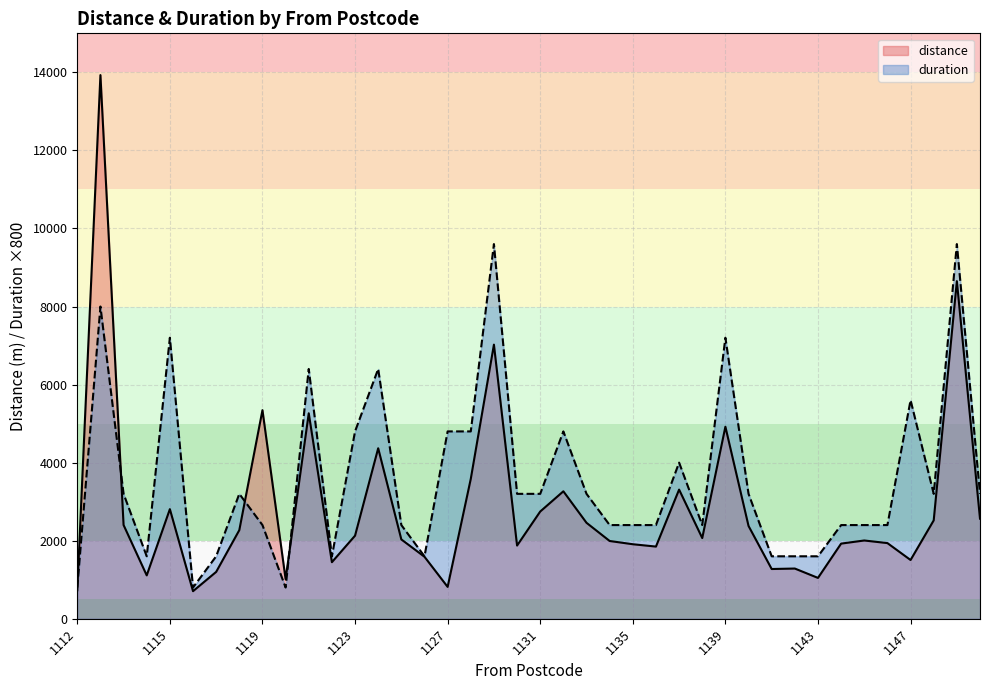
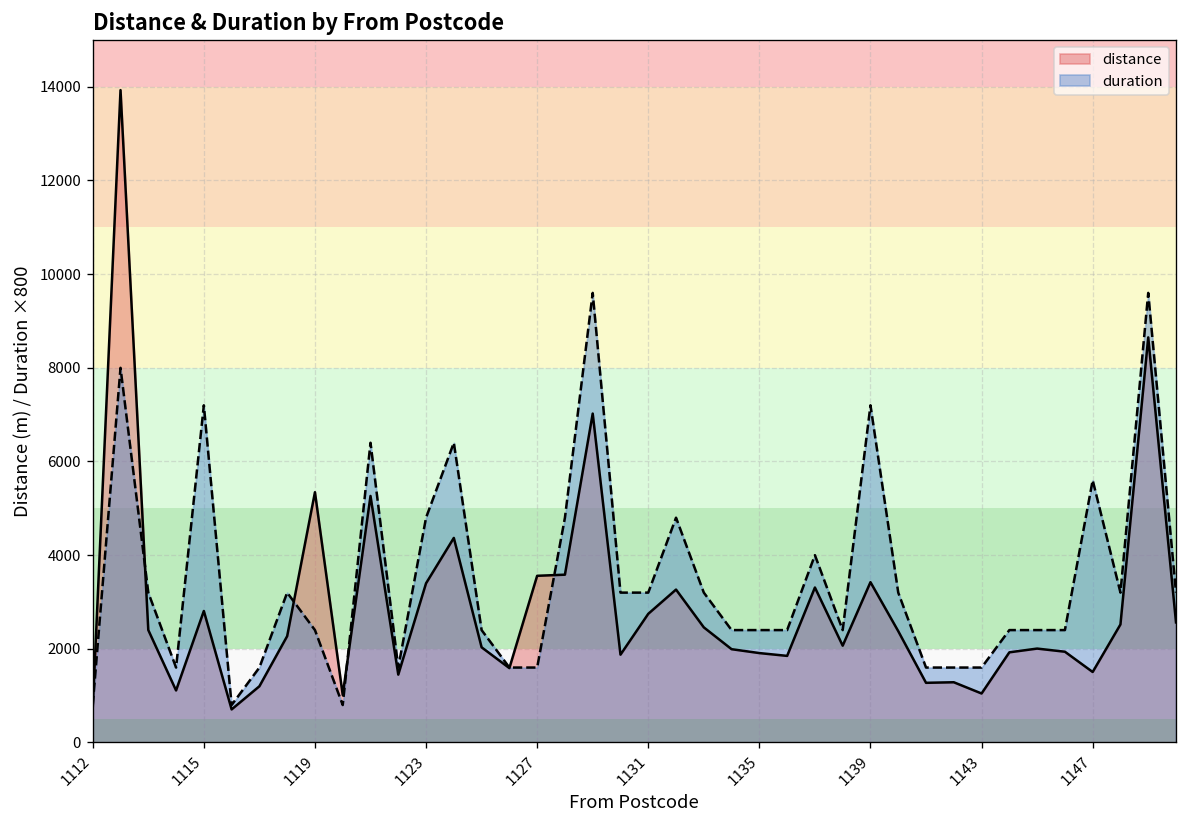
  {
    "distance": {
      "1112": 700,
      "1115": 2800,
      "1119": 5300,
-     "1123": 2100,
-     "1127": 800,
+     "1123": 3400,
+     "1127": 3600,
      "1131": 2700,
      "1135": 1900,
-     "1139": 4900,
+     "1139": 3400,
      "1143": 1000,
      "1147": 1500
    },
    "duration": {
      "1112": 800,
      "1115": 7200,
      "1119": 2400,
      "1123": 4800,
-     "1127": 4800,
+     "1127": 1600,
      "1131": 3200,
      "1135": 2400,
      "1139": 7200,
      "1143": 1600,
      "1147": 5600
    }
  }
